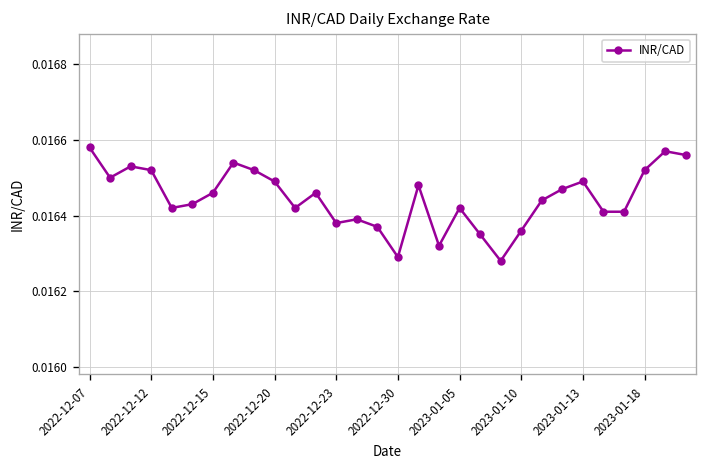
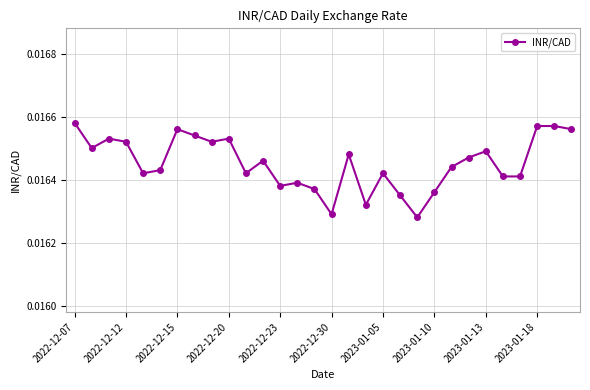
  {
    "2022-12-07": 0.01658,
    "2022-12-12": 0.01652,
-   "2022-12-15": 0.01646,
-   "2022-12-20": 0.01649,
+   "2022-12-15": 0.01656,
+   "2022-12-20": 0.01653,
    "2022-12-23": 0.01638,
    "2022-12-30": 0.01629,
    "2023-01-05": 0.01642,
    "2023-01-10": 0.01636,
    "2023-01-13": 0.01649,
-   "2023-01-18": 0.01652
+   "2023-01-18": 0.01657
  }
